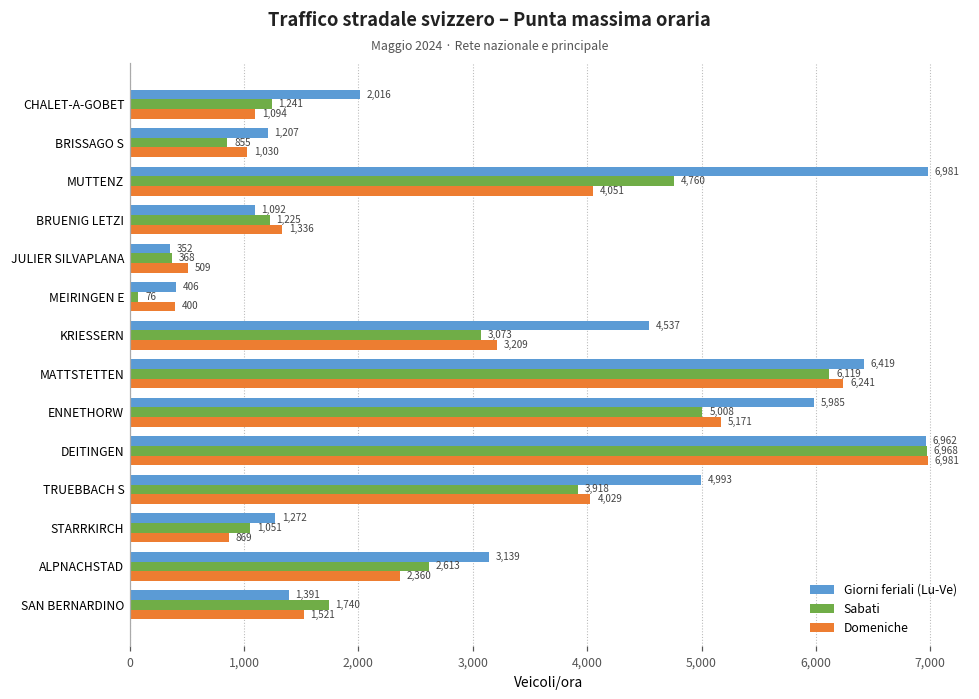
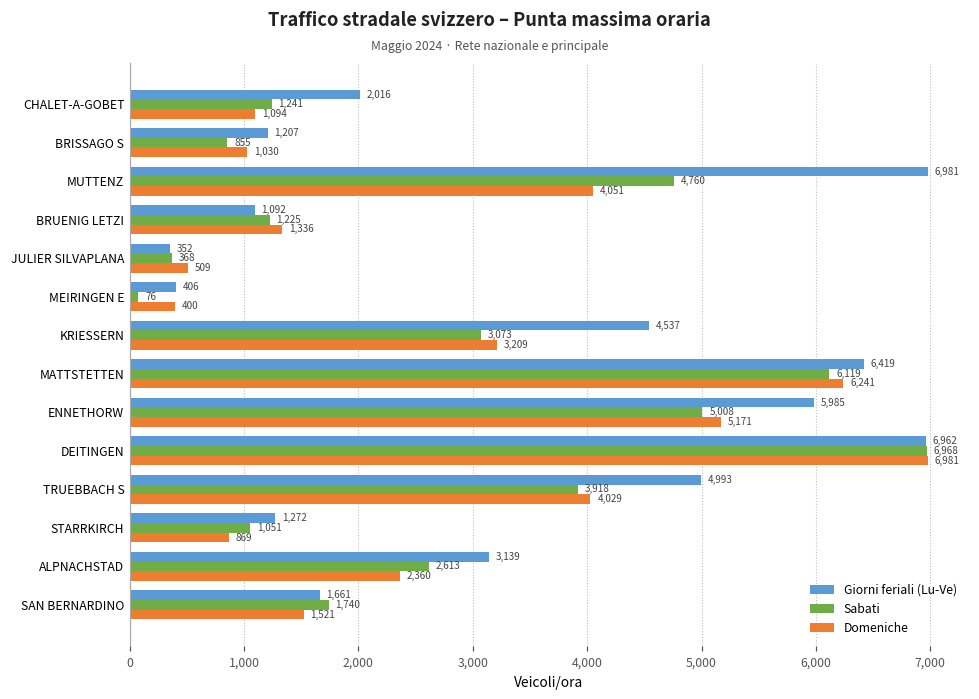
  {
    "Giorni feriali (Lu-Ve)": {
      "CHALET-A-GOBET": "2,016",
      "BRISSAGO S": "1,207",
      "MUTTENZ": "6,981",
      "BRUENIG LETZI": "1,092",
      "JULIER SILVAPLANA": "352",
      "MEIRINGEN E": "406",
      "KRIESSERN": "4,537",
      "MATTSTETTEN": "6,419",
      "ENNETHORW": "5,985",
      "DEITINGEN": "6,962",
      "TRUEBBACH S": "4,993",
      "STARRKIRCH": "1,272",
      "ALPNACHSTAD": "3,139",
-     "SAN BERNARDINO": "1,391"
+     "SAN BERNARDINO": "1,661"
    },
    "Sabati": {
      "CHALET-A-GOBET": "1,241",
      "BRISSAGO S": "855",
      "MUTTENZ": "4,760",
      "BRUENIG LETZI": "1,225",
      "JULIER SILVAPLANA": "368",
      "MEIRINGEN E": "76",
      "KRIESSERN": "3,073",
      "MATTSTETTEN": "6,119",
      "ENNETHORW": "5,008",
      "DEITINGEN": "6,968",
      "TRUEBBACH S": "3,918",
      "STARRKIRCH": "1,051",
      "ALPNACHSTAD": "2,613",
      "SAN BERNARDINO": "1,740"
    },
    "Domeniche": {
      "CHALET-A-GOBET": "1,094",
      "BRISSAGO S": "1,030",
      "MUTTENZ": "4,051",
      "BRUENIG LETZI": "1,336",
      "JULIER SILVAPLANA": "509",
      "MEIRINGEN E": "400",
      "KRIESSERN": "3,209",
      "MATTSTETTEN": "6,241",
      "ENNETHORW": "5,171",
      "DEITINGEN": "6,981",
      "TRUEBBACH S": "4,029",
      "STARRKIRCH": "869",
      "ALPNACHSTAD": "2,360",
      "SAN BERNARDINO": "1,521"
    }
  }
